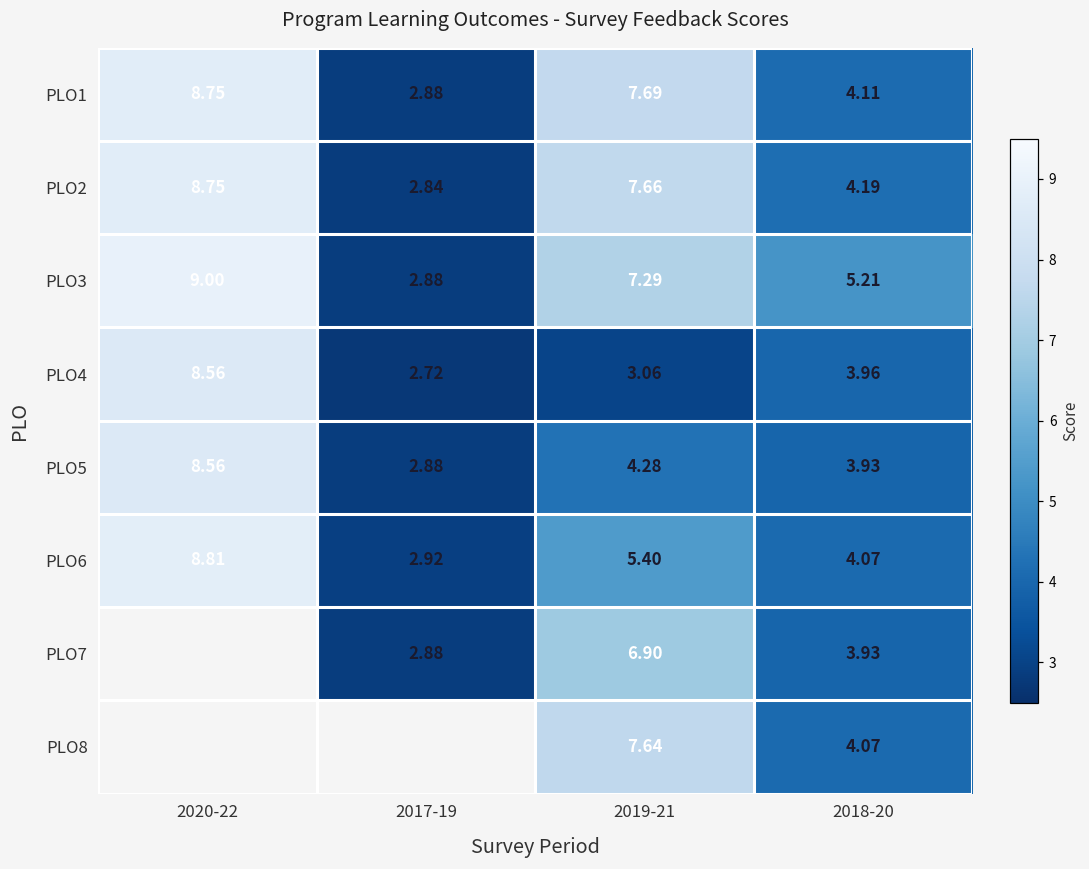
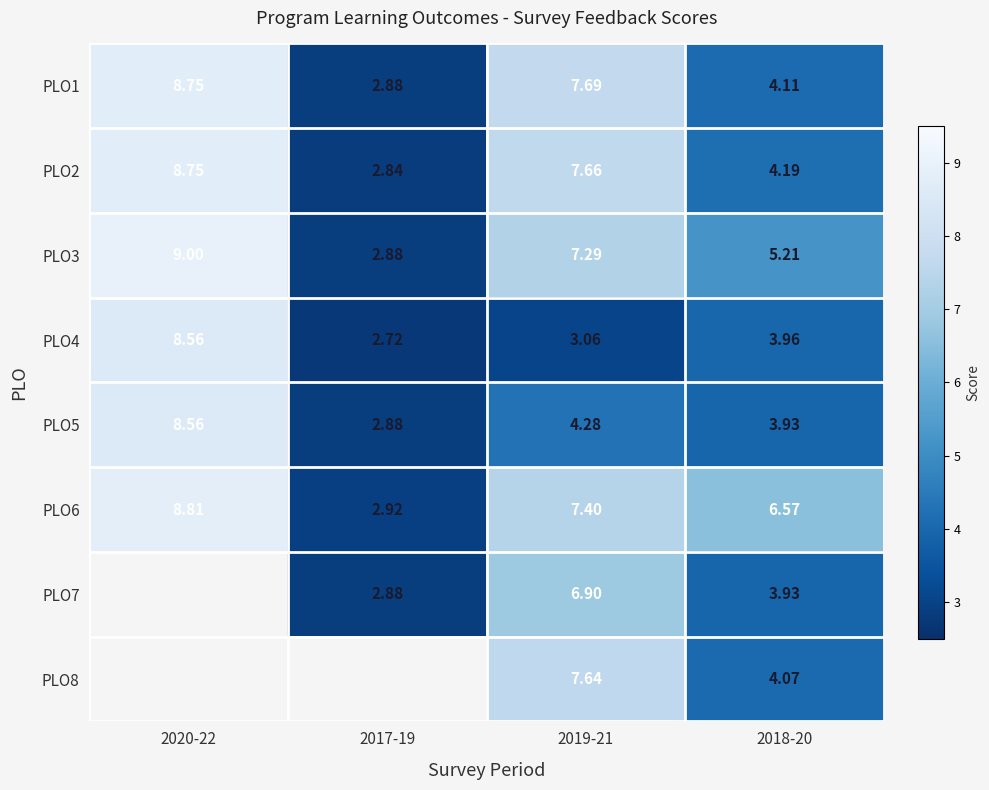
  {
    "PLO1": {
      "2017-19": 2.88,
      "2019-21": 7.69,
      "2018-20": 4.11
    },
    "PLO2": {
      "2017-19": 2.84,
      "2019-21": 7.66,
      "2018-20": 4.19
    },
    "PLO3": {
      "2017-19": 2.88,
      "2019-21": 7.29,
      "2018-20": 5.21
    },
    "PLO4": {
      "2017-19": 2.72,
      "2019-21": 3.06,
      "2018-20": 3.96
    },
    "PLO5": {
      "2017-19": 2.88,
      "2019-21": 4.28,
      "2018-20": 3.93
    },
    "PLO6": {
      "2017-19": 2.92,
-     "2019-21": 5.40,
-     "2018-20": 4.07
+     "2019-21": 7.40,
+     "2018-20": 6.57
    },
    "PLO7": {
      "2017-19": 2.88,
      "2019-21": 6.90,
      "2018-20": 3.93
    },
    "PLO8": {
      "2019-21": 7.64,
      "2018-20": 4.07
    }
  }
